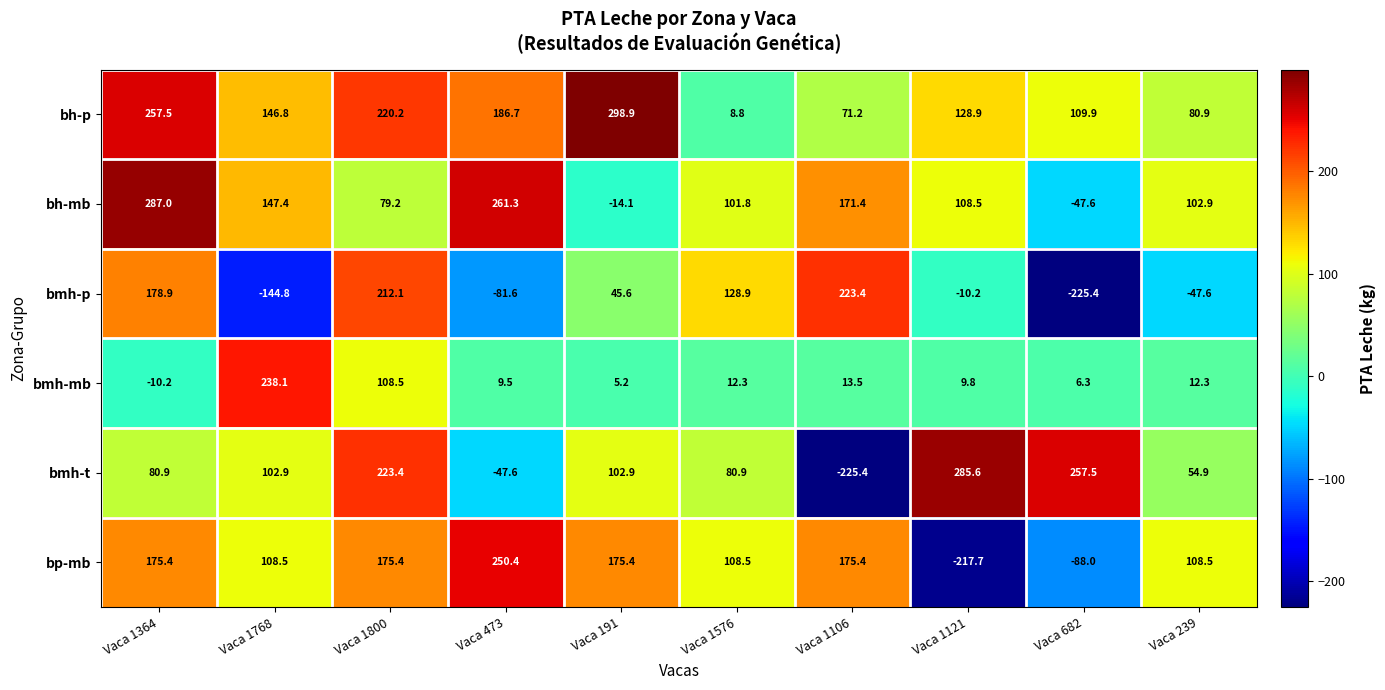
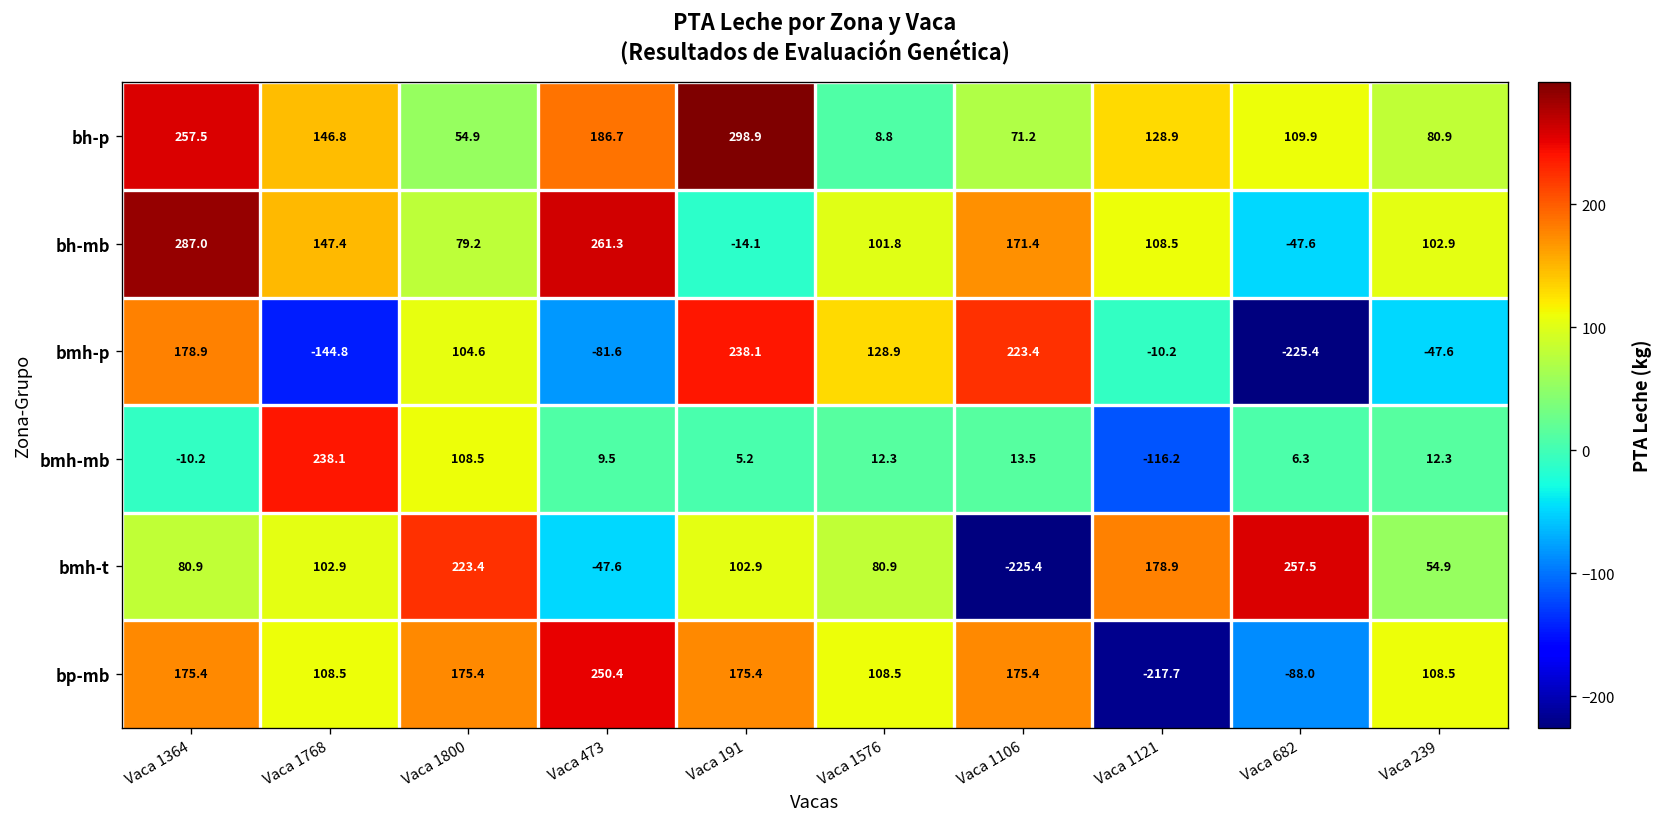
  {
    "bh-p": {
      "Vaca 1364": 257.5,
      "Vaca 1768": 146.8,
-     "Vaca 1800": 220.2,
+     "Vaca 1800": 54.9,
      "Vaca 473": 186.7,
      "Vaca 191": 298.9,
      "Vaca 1576": 8.8,
      "Vaca 1106": 71.2,
      "Vaca 1121": 128.9,
      "Vaca 682": 109.9,
      "Vaca 239": 80.9
    },
    "bh-mb": {
      "Vaca 1364": 287.0,
      "Vaca 1768": 147.4,
      "Vaca 1800": 79.2,
      "Vaca 473": 261.3,
      "Vaca 191": -14.1,
      "Vaca 1576": 101.8,
      "Vaca 1106": 171.4,
      "Vaca 1121": 108.5,
      "Vaca 682": -47.6,
      "Vaca 239": 102.9
    },
    "bmh-p": {
      "Vaca 1364": 178.9,
      "Vaca 1768": -144.8,
-     "Vaca 1800": 212.1,
+     "Vaca 1800": 104.6,
      "Vaca 473": -81.6,
-     "Vaca 191": 45.6,
+     "Vaca 191": 238.1,
      "Vaca 1576": 128.9,
      "Vaca 1106": 223.4,
      "Vaca 1121": -10.2,
      "Vaca 682": -225.4,
      "Vaca 239": -47.6
    },
    "bmh-mb": {
      "Vaca 1364": -10.2,
      "Vaca 1768": 238.1,
      "Vaca 1800": 108.5,
      "Vaca 473": 9.5,
      "Vaca 191": 5.2,
      "Vaca 1576": 12.3,
      "Vaca 1106": 13.5,
-     "Vaca 1121": 9.8,
+     "Vaca 1121": -116.2,
      "Vaca 682": 6.3,
      "Vaca 239": 12.3
    },
    "bmh-t": {
      "Vaca 1364": 80.9,
      "Vaca 1768": 102.9,
      "Vaca 1800": 223.4,
      "Vaca 473": -47.6,
      "Vaca 191": 102.9,
      "Vaca 1576": 80.9,
      "Vaca 1106": -225.4,
-     "Vaca 1121": 285.6,
+     "Vaca 1121": 178.9,
      "Vaca 682": 257.5,
      "Vaca 239": 54.9
    },
    "bp-mb": {
      "Vaca 1364": 175.4,
      "Vaca 1768": 108.5,
      "Vaca 1800": 175.4,
      "Vaca 473": 250.4,
      "Vaca 191": 175.4,
      "Vaca 1576": 108.5,
      "Vaca 1106": 175.4,
      "Vaca 1121": -217.7,
      "Vaca 682": -88.0,
      "Vaca 239": 108.5
    }
  }
